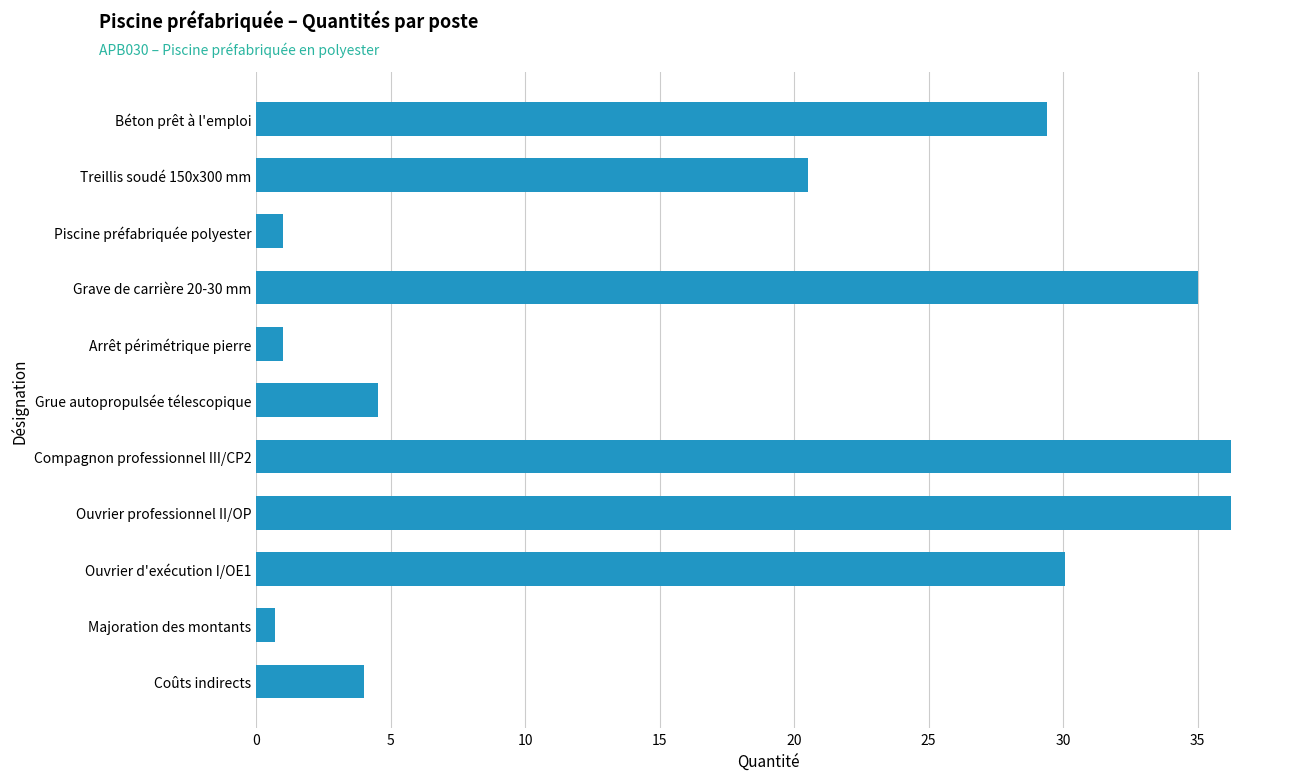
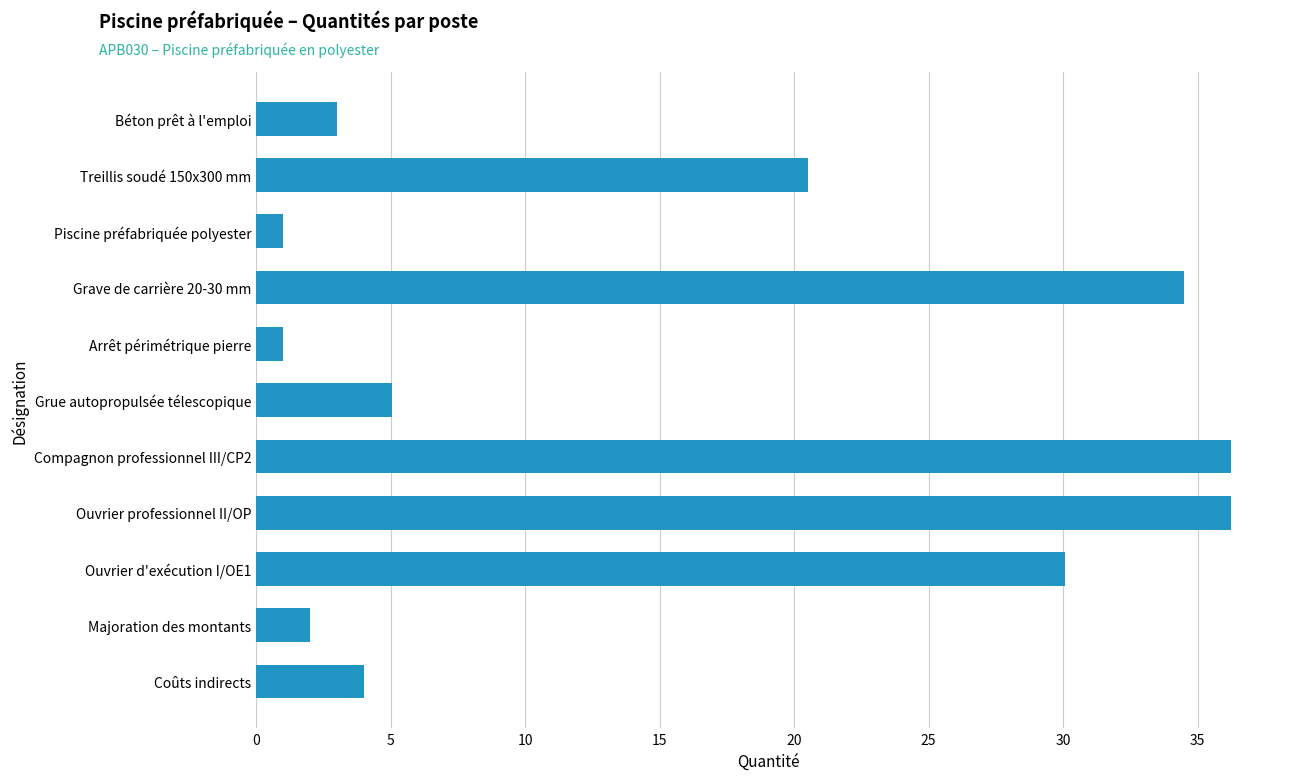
  {
-   "Béton prêt à l'emploi": 29.4,
+   "Béton prêt à l'emploi": 3.0,
    "Treillis soudé 150x300 mm": 20.5,
    "Piscine préfabriquée polyester": 1.0,
-   "Grave de carrière 20-30 mm": 35.0,
+   "Grave de carrière 20-30 mm": 34.5,
    "Arrêt périmétrique pierre": 1.0,
-   "Grue autopropulsée télescopique": 4.5,
+   "Grue autopropulsée télescopique": 5.0,
    "Compagnon professionnel III/CP2": 36.3,
    "Ouvrier professionnel II/OP": 36.3,
    "Ouvrier d'exécution I/OE1": 30.1,
-   "Majoration des montants": 0.7,
+   "Majoration des montants": 2.0,
    "Coûts indirects": 4.0
  }
